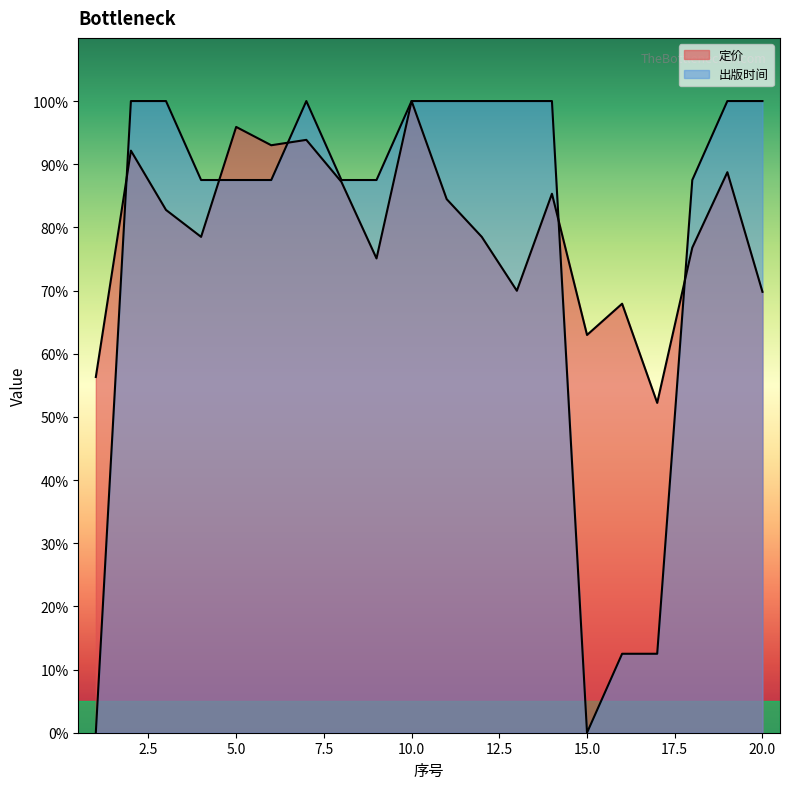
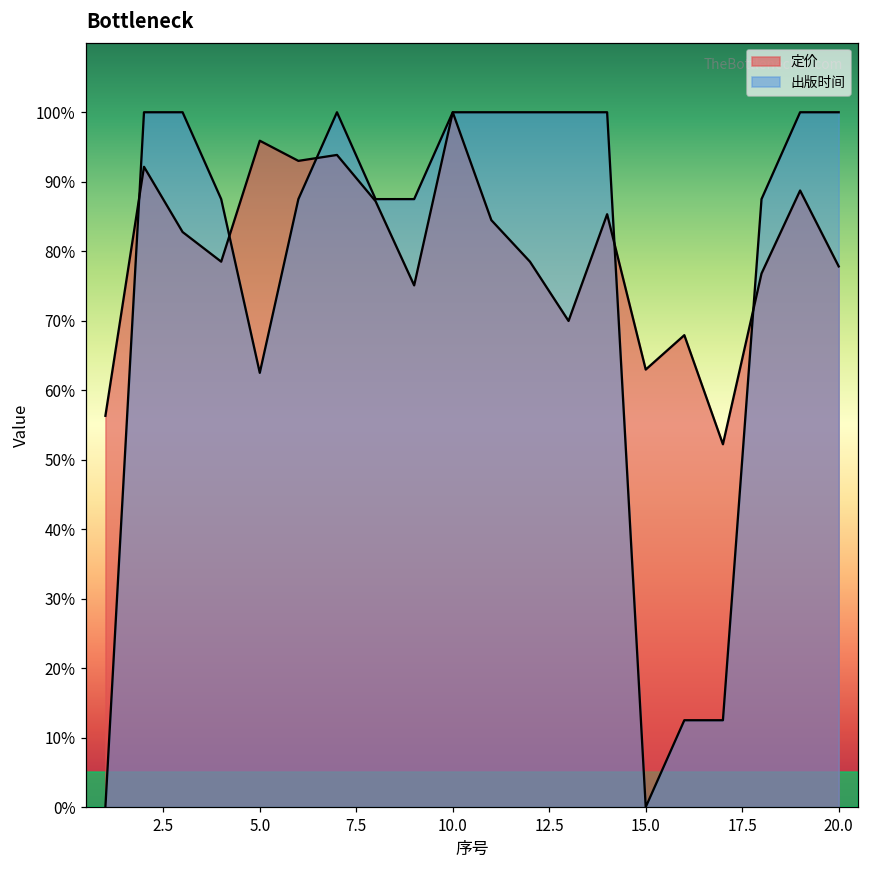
  {
    "定价": {
      "5.0": "96%",
      "15.0": "63%",
-     "20.0": "70%"
+     "20.0": "78%"
    },
    "出版时间": {
-     "5.0": "88%",
+     "5.0": "63%",
      "20.0": "100%"
    }
  }
